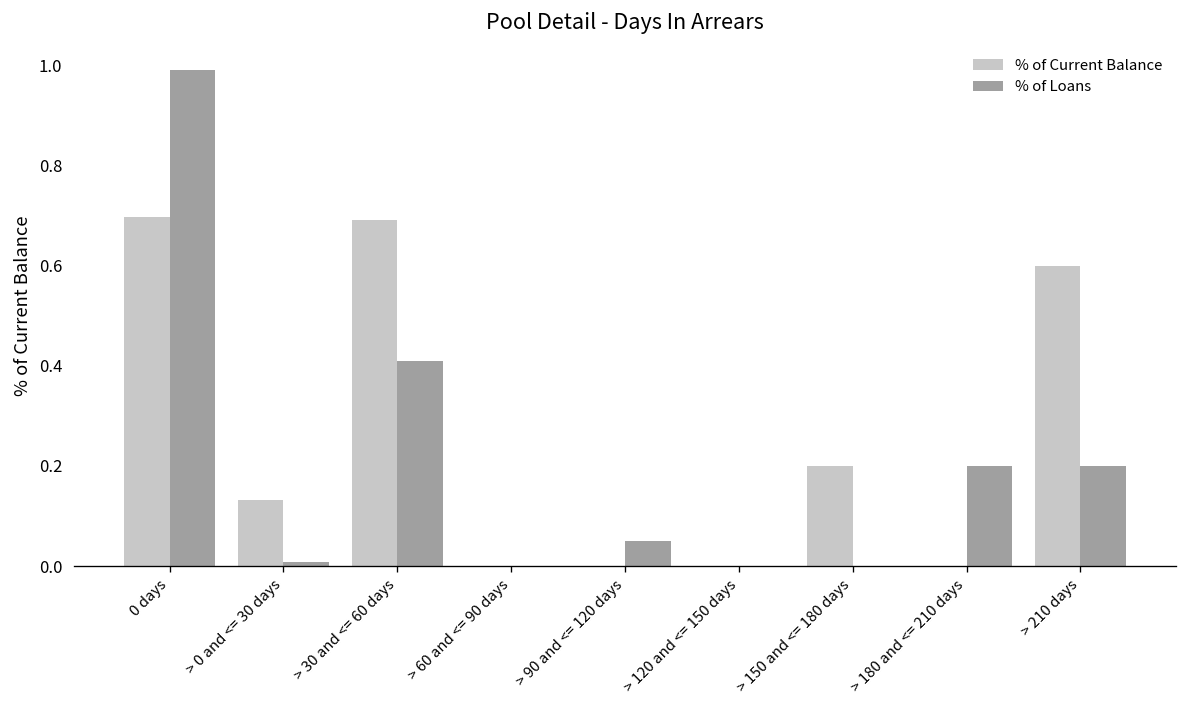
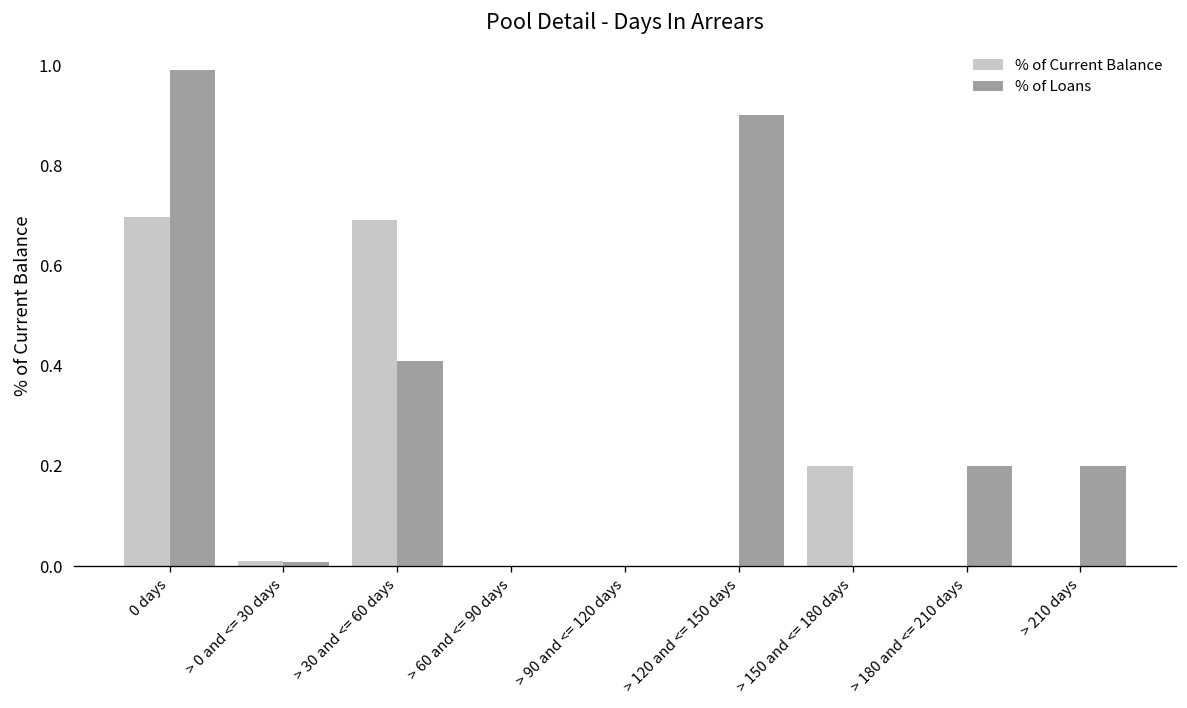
  {
    "% of Current Balance": {
      "0 days": 0.70,
-     "> 0 and <= 30 days": 0.13,
+     "> 0 and <= 30 days": 0.01,
      "> 30 and <= 60 days": 0.69,
      "> 120 and <= 150 days": 0.00,
      "> 150 and <= 180 days": 0.20,
      "> 180 and <= 210 days": 0.00,
-     "> 210 days": 0.6
+     "> 210 days": 0.0
    },
    "% of Loans": {
      "0 days": 0.99,
      "> 0 and <= 30 days": 0.01,
      "> 30 and <= 60 days": 0.41,
-     "> 90 and <= 120 days": 0.05,
-     "> 120 and <= 150 days": 0.0,
+     "> 90 and <= 120 days": 0.00,
+     "> 120 and <= 150 days": 0.9,
      "> 150 and <= 180 days": 0.00,
      "> 180 and <= 210 days": 0.20,
      "> 210 days": 0.20
    }
  }
